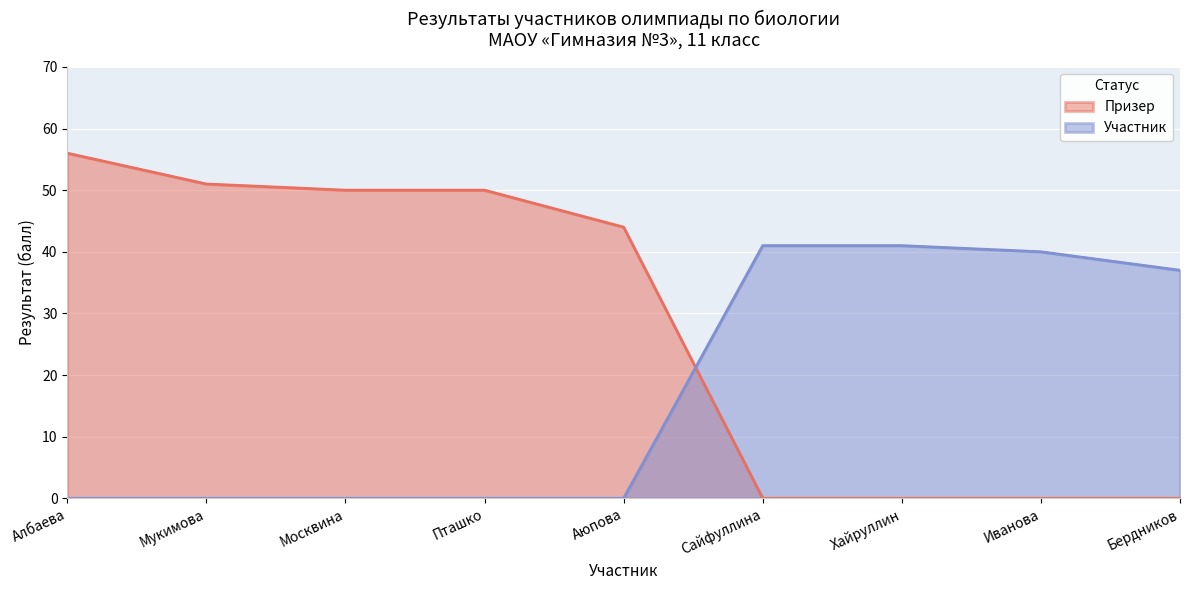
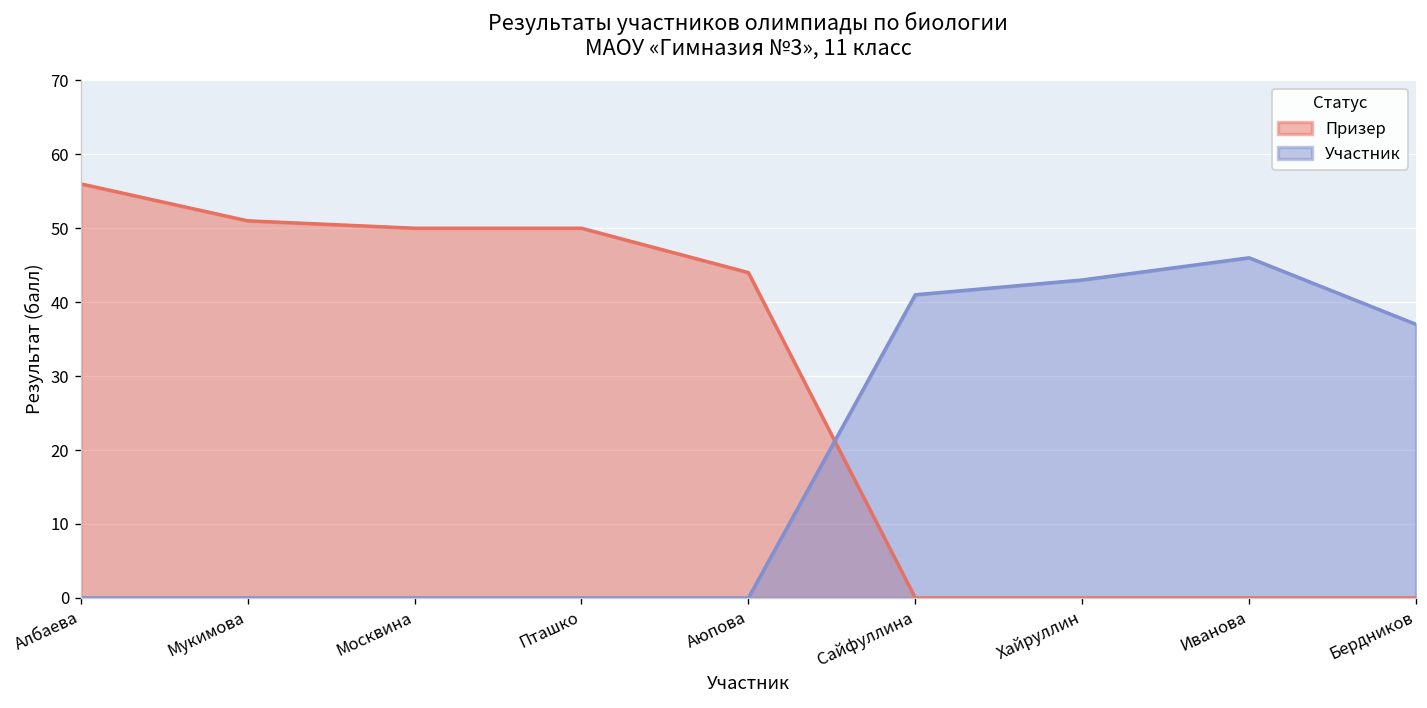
  {
    "Призер": {
      "Албаева": 56,
      "Мукимова": 51,
      "Москвина": 50,
      "Пташко": 50,
      "Аюпова": 44,
      "Сайфуллина": 0,
      "Хайруллин": 0,
      "Иванова": 0,
      "Бердников": 0
    },
    "Участник": {
      "Албаева": 0,
      "Мукимова": 0,
      "Москвина": 0,
      "Пташко": 0,
      "Аюпова": 0,
      "Сайфуллина": 41,
-     "Хайруллин": 41,
-     "Иванова": 40,
+     "Хайруллин": 43,
+     "Иванова": 46,
      "Бердников": 37
    }
  }
